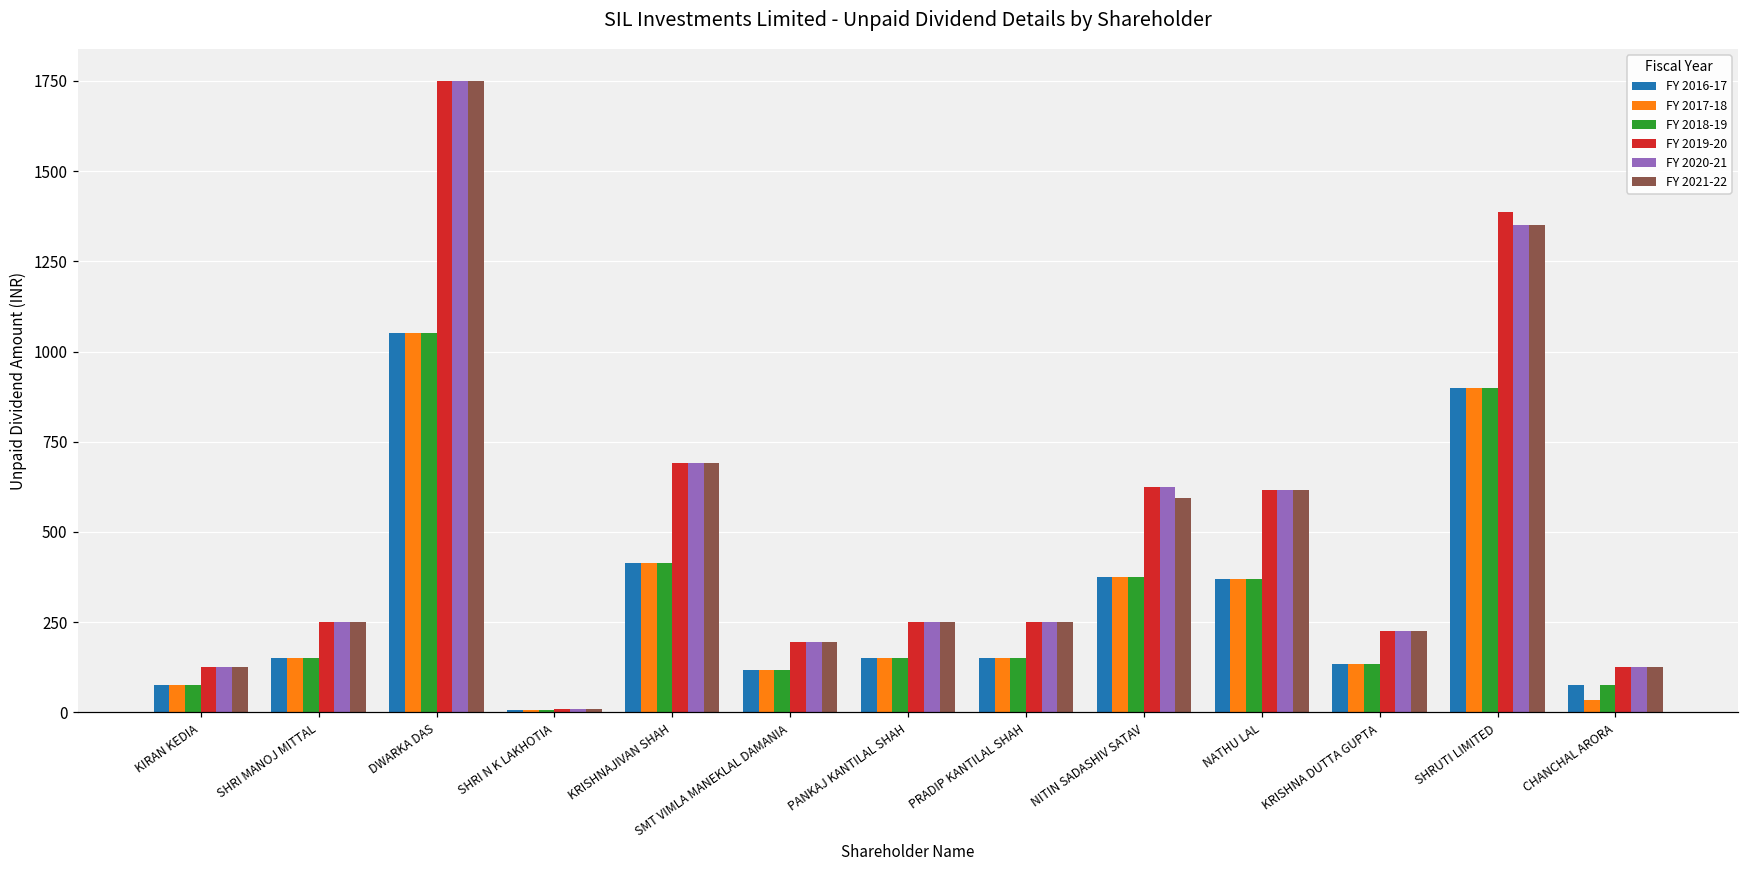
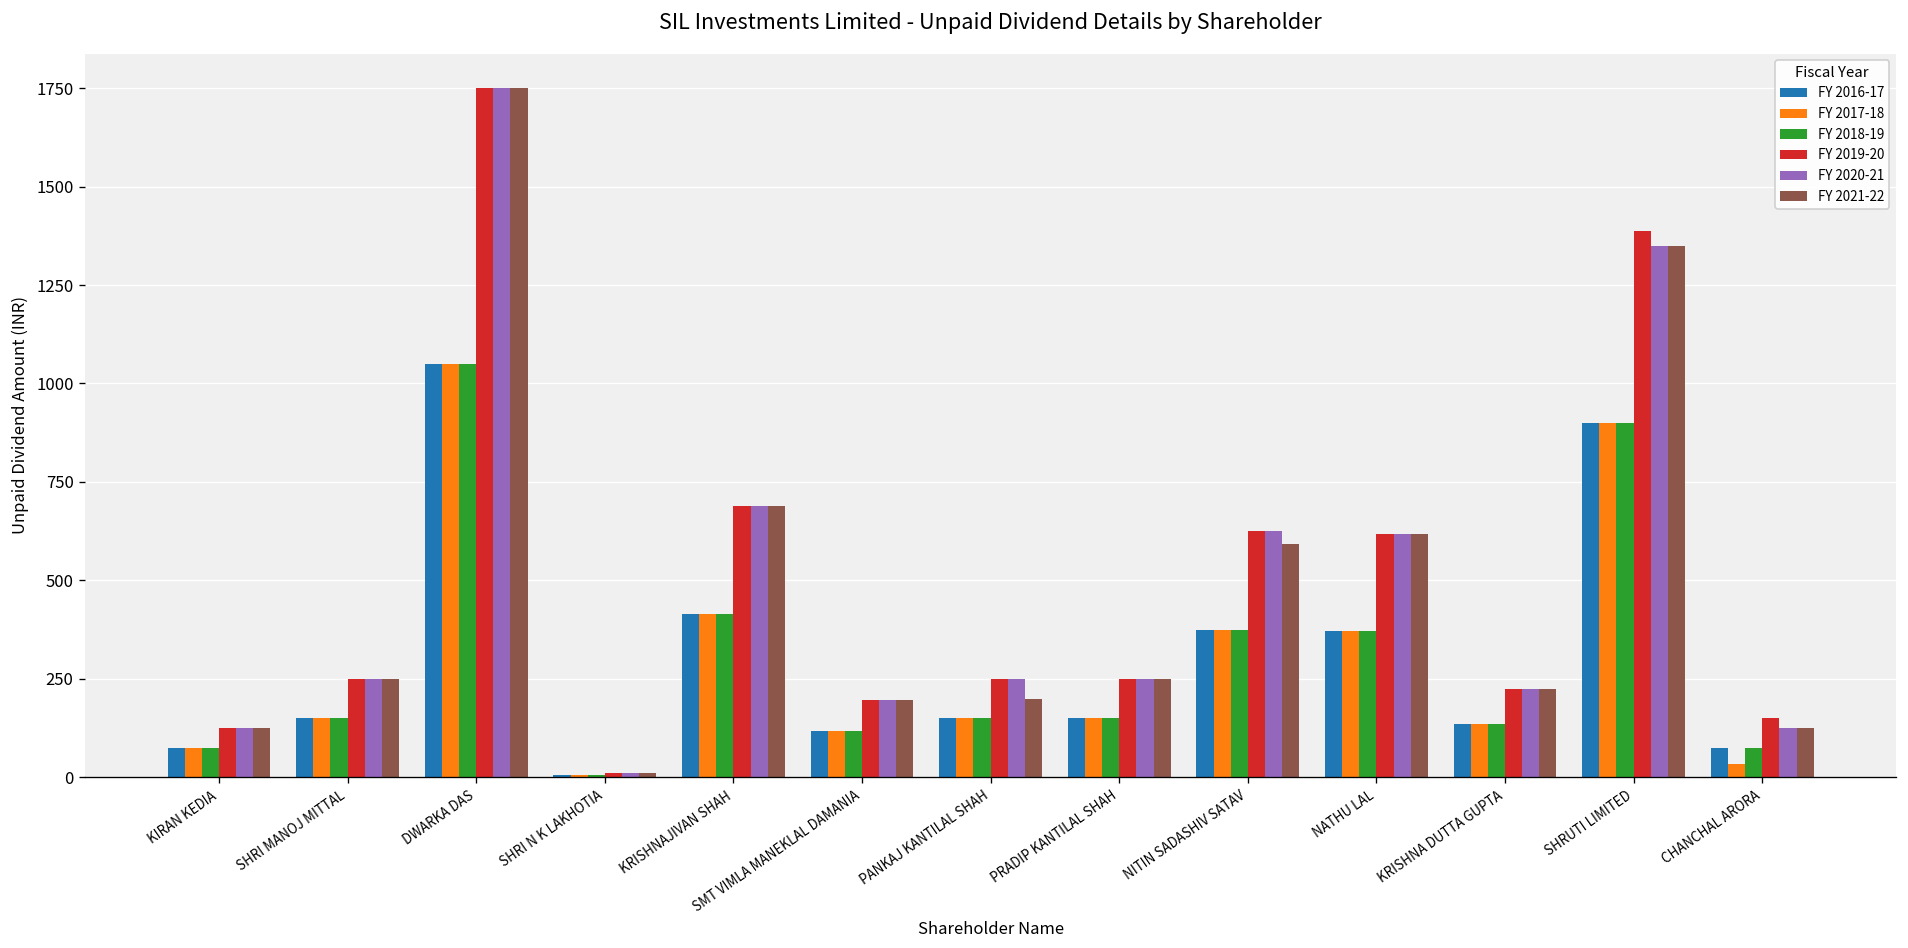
  {
    "FY 2016-17": {
      "KIRAN KEDIA": 80,
      "SHRI MANOJ MITTAL": 150,
      "DWARKA DAS": 1050,
      "KRISHNAJIVAN SHAH": 410,
      "SMT VIMLA MANEKLAL DAMANIA": 120,
      "PANKAJ KANTILAL SHAH": 150,
      "PRADIP KANTILAL SHAH": 150,
      "NITIN SADASHIV SATAV": 380,
      "NATHU LAL": 370,
      "KRISHNA DUTTA GUPTA": 140,
      "SHRUTI LIMITED": 900,
      "CHANCHAL ARORA": 80
    },
    "FY 2017-18": {
      "KIRAN KEDIA": 80,
      "SHRI MANOJ MITTAL": 150,
      "DWARKA DAS": 1050,
      "KRISHNAJIVAN SHAH": 410,
      "SMT VIMLA MANEKLAL DAMANIA": 120,
      "PANKAJ KANTILAL SHAH": 150,
      "PRADIP KANTILAL SHAH": 150,
      "NITIN SADASHIV SATAV": 380,
      "NATHU LAL": 370,
      "KRISHNA DUTTA GUPTA": 140,
      "SHRUTI LIMITED": 900,
      "CHANCHAL ARORA": 30
    },
    "FY 2018-19": {
      "KIRAN KEDIA": 80,
      "SHRI MANOJ MITTAL": 150,
      "DWARKA DAS": 1050,
      "KRISHNAJIVAN SHAH": 410,
      "SMT VIMLA MANEKLAL DAMANIA": 120,
      "PANKAJ KANTILAL SHAH": 150,
      "PRADIP KANTILAL SHAH": 150,
      "NITIN SADASHIV SATAV": 380,
      "NATHU LAL": 370,
      "KRISHNA DUTTA GUPTA": 140,
      "SHRUTI LIMITED": 900,
      "CHANCHAL ARORA": 80
    },
    "FY 2019-20": {
      "KIRAN KEDIA": 130,
      "SHRI MANOJ MITTAL": 250,
      "DWARKA DAS": 1750,
      "SHRI N K LAKHOTIA": 10,
      "KRISHNAJIVAN SHAH": 690,
      "SMT VIMLA MANEKLAL DAMANIA": 200,
      "PANKAJ KANTILAL SHAH": 250,
      "PRADIP KANTILAL SHAH": 250,
      "NITIN SADASHIV SATAV": 630,
      "NATHU LAL": 620,
      "KRISHNA DUTTA GUPTA": 230,
      "SHRUTI LIMITED": 1390,
-     "CHANCHAL ARORA": 130
+     "CHANCHAL ARORA": 150
    },
    "FY 2020-21": {
      "KIRAN KEDIA": 130,
      "SHRI MANOJ MITTAL": 250,
      "DWARKA DAS": 1750,
      "SHRI N K LAKHOTIA": 10,
      "KRISHNAJIVAN SHAH": 690,
      "SMT VIMLA MANEKLAL DAMANIA": 200,
      "PANKAJ KANTILAL SHAH": 250,
      "PRADIP KANTILAL SHAH": 250,
      "NITIN SADASHIV SATAV": 630,
      "NATHU LAL": 620,
      "KRISHNA DUTTA GUPTA": 230,
      "SHRUTI LIMITED": 1350,
      "CHANCHAL ARORA": 130
    },
    "FY 2021-22": {
      "KIRAN KEDIA": 130,
      "SHRI MANOJ MITTAL": 250,
      "DWARKA DAS": 1750,
      "SHRI N K LAKHOTIA": 10,
      "KRISHNAJIVAN SHAH": 690,
      "SMT VIMLA MANEKLAL DAMANIA": 200,
-     "PANKAJ KANTILAL SHAH": 250,
+     "PANKAJ KANTILAL SHAH": 200,
      "PRADIP KANTILAL SHAH": 250,
      "NITIN SADASHIV SATAV": 590,
      "NATHU LAL": 620,
      "KRISHNA DUTTA GUPTA": 230,
      "SHRUTI LIMITED": 1350,
      "CHANCHAL ARORA": 130
    }
  }
